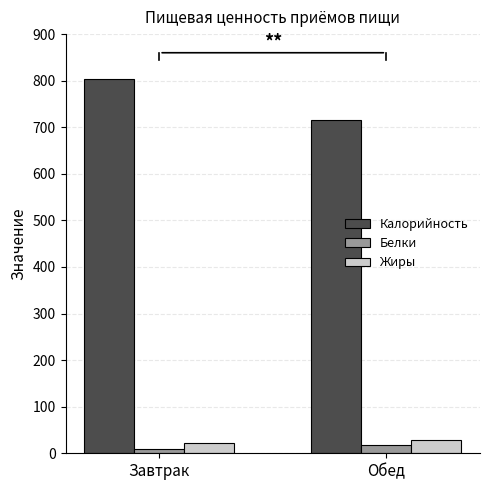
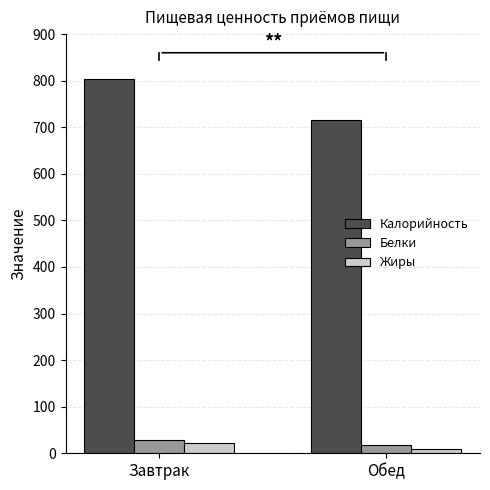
  {
    "Калорийность": {
      "Завтрак": 800,
      "Обед": 720
    },
    "Белки": {
-     "Завтрак": 10,
+     "Завтрак": 30,
      "Обед": 20
    },
    "Жиры": {
      "Завтрак": 20,
-     "Обед": 30
+     "Обед": 10
    }
  }
